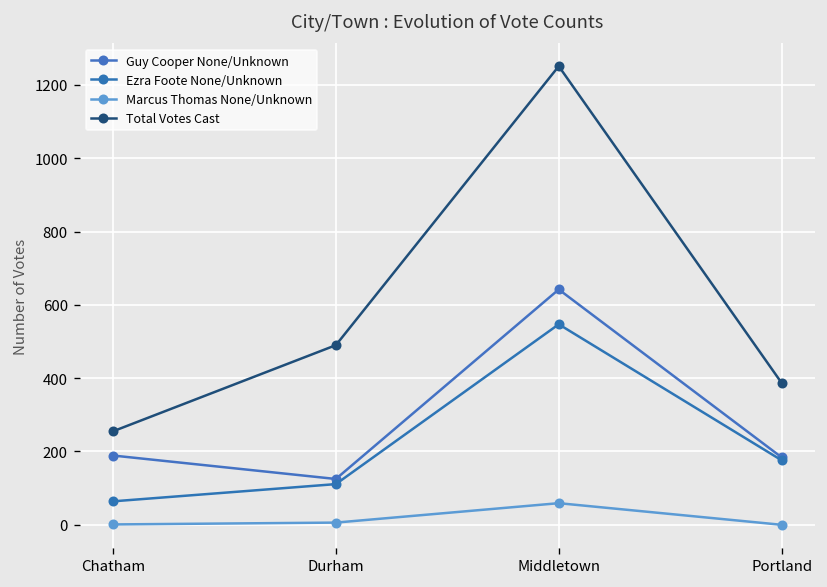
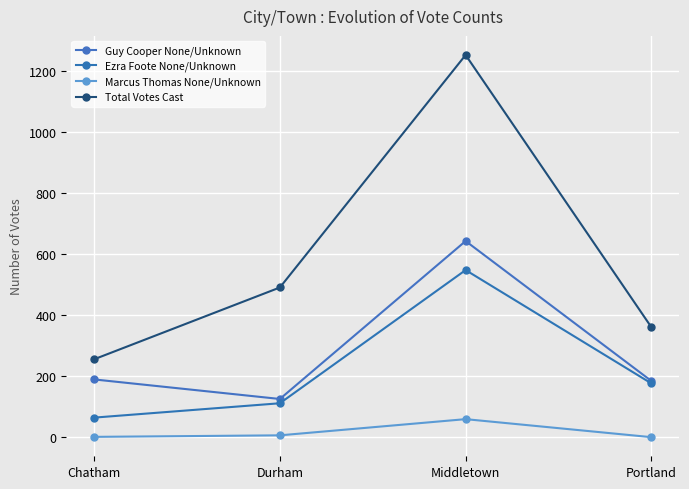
  {
    "Total Votes Cast": {
      "Chatham": 260,
      "Durham": 490,
      "Middletown": 1250,
-     "Portland": 390
+     "Portland": 360
    }
  }
